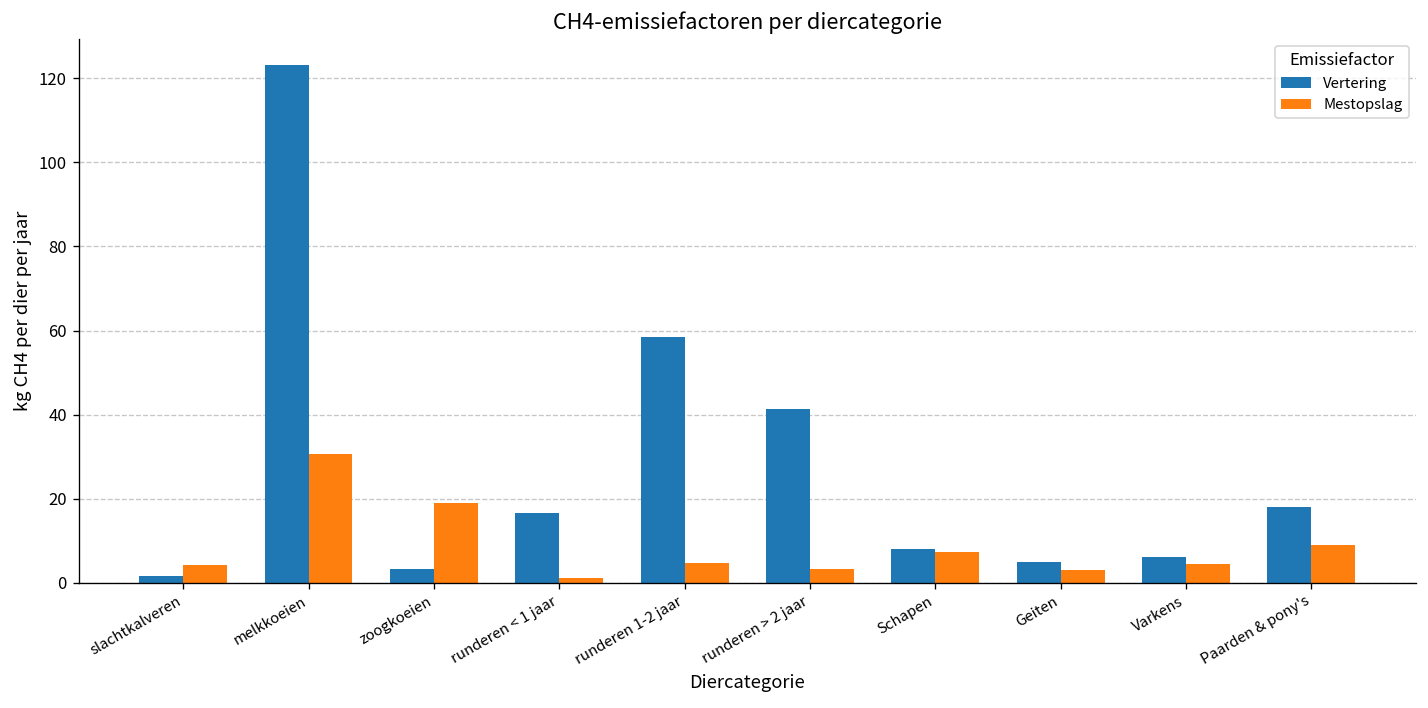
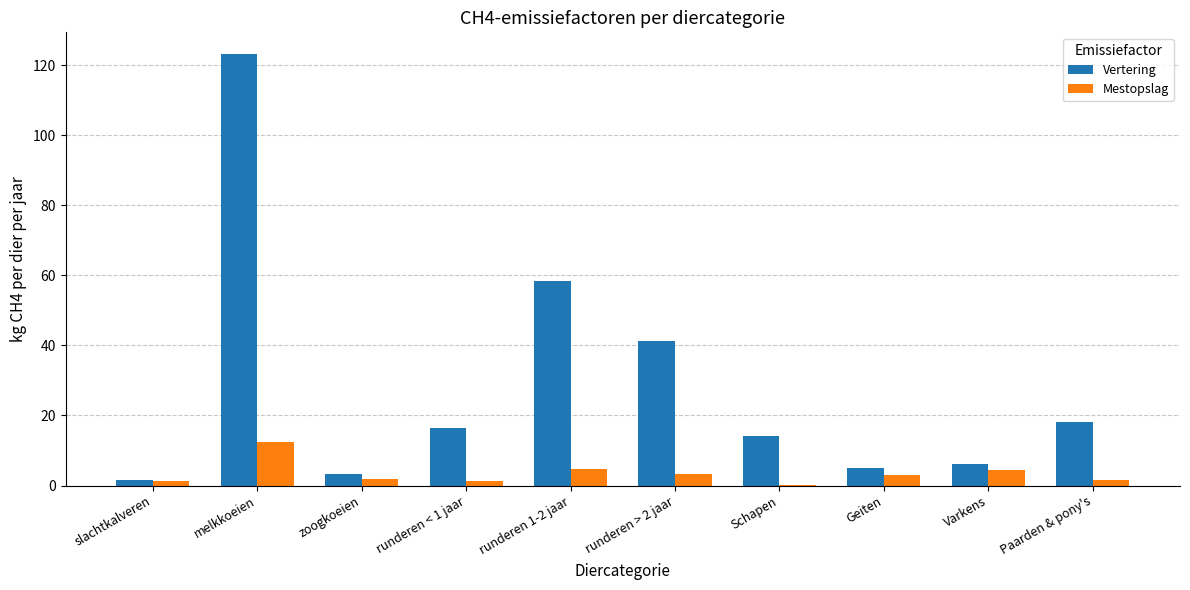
  {
    "Vertering": {
      "slachtkalveren": 2,
      "melkkoeien": 123,
      "zoogkoeien": 3,
      "runderen < 1 jaar": 16,
      "runderen 1-2 jaar": 58,
      "runderen > 2 jaar": 41,
-     "Schapen": 8,
+     "Schapen": 14,
      "Geiten": 5,
      "Varkens": 6,
      "Paarden & pony's": 18
    },
    "Mestopslag": {
-     "slachtkalveren": 4,
-     "melkkoeien": 31,
-     "zoogkoeien": 19,
+     "slachtkalveren": 1,
+     "melkkoeien": 13,
+     "zoogkoeien": 2,
      "runderen < 1 jaar": 1,
      "runderen 1-2 jaar": 5,
      "runderen > 2 jaar": 3,
-     "Schapen": 7,
+     "Schapen": 0,
      "Geiten": 3,
      "Varkens": 5,
-     "Paarden & pony's": 9
+     "Paarden & pony's": 2
    }
  }
